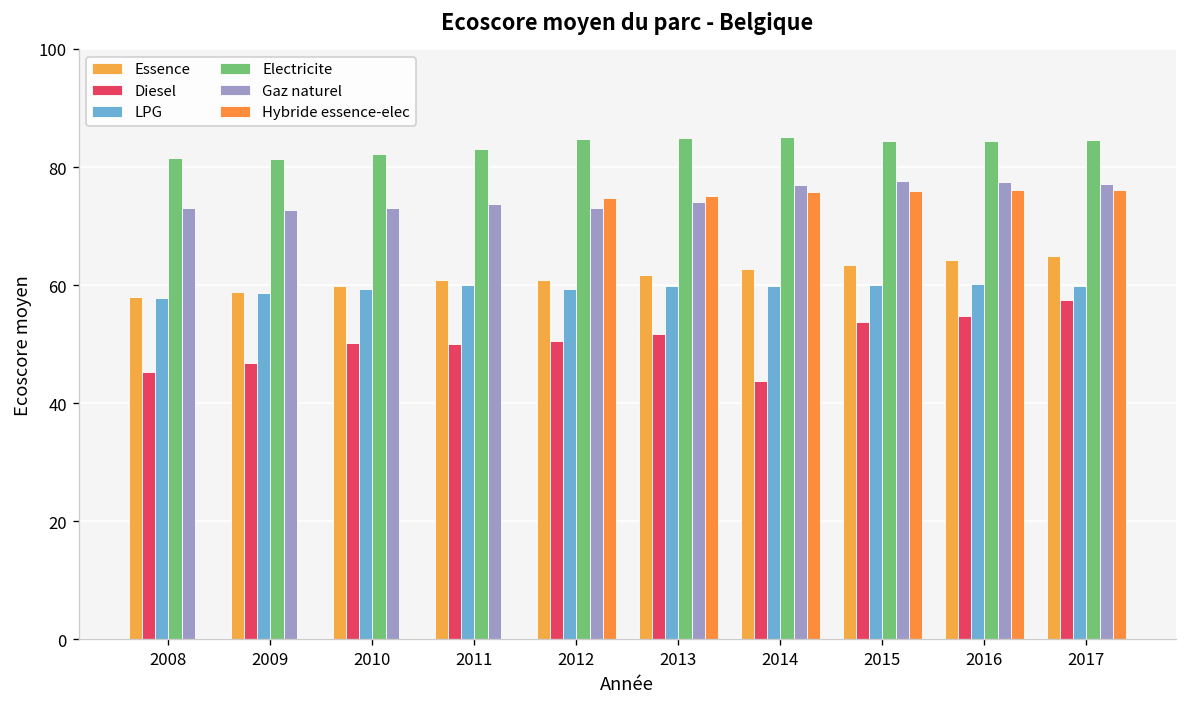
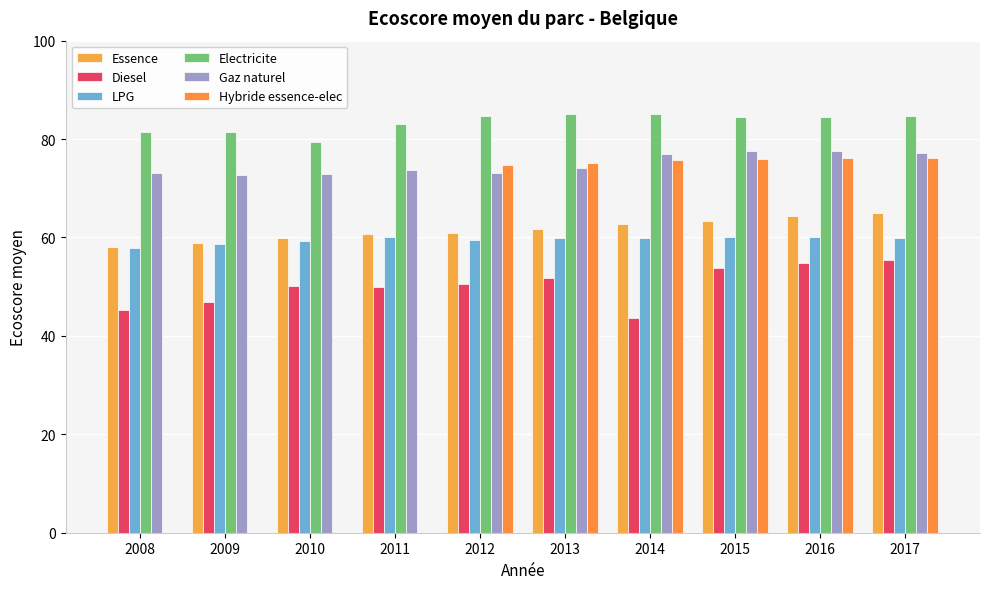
  {
    "Diesel": {
      "2008": 45,
      "2009": 47,
      "2010": 50,
      "2011": 50,
      "2012": 51,
      "2013": 52,
      "2014": 44,
      "2015": 54,
      "2016": 55,
-     "2017": 58
+     "2017": 56
    },
    "Electricite": {
      "2008": 82,
      "2009": 81,
-     "2010": 82,
+     "2010": 80,
      "2011": 83,
      "2012": 85,
      "2013": 85,
      "2014": 85,
      "2015": 85,
      "2016": 85,
      "2017": 85
    }
  }
